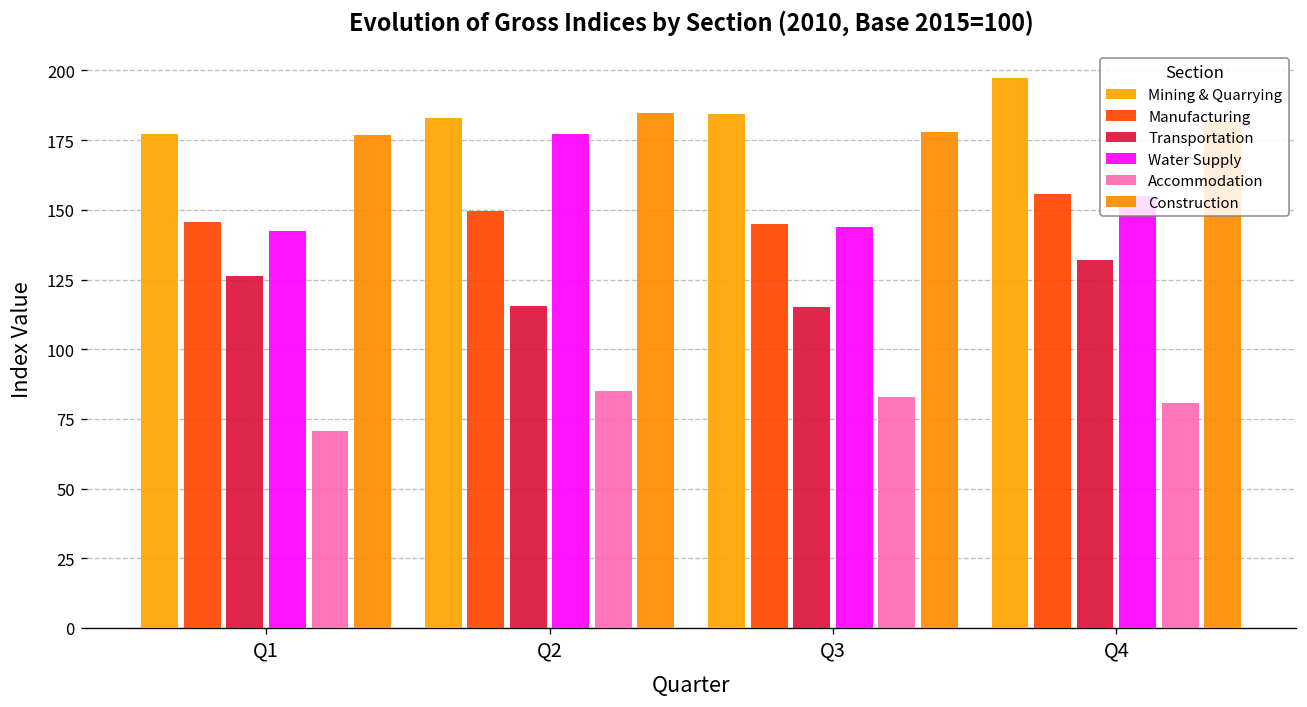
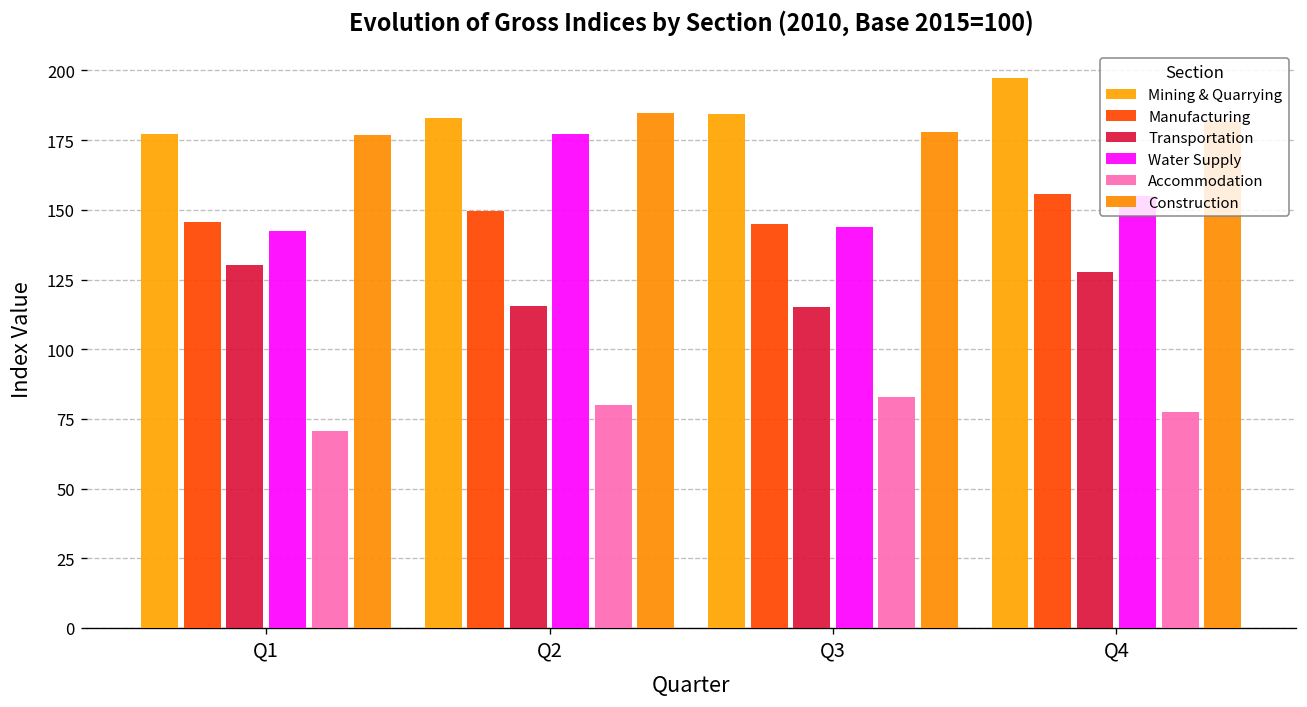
  {
    "Manufacturing": {
      "Q1": 146,
      "Q2": 150,
      "Q3": 145,
      "Q4": 156
    },
    "Transportation": {
-     "Q1": 126,
+     "Q1": 130,
      "Q2": 115,
      "Q3": 115,
-     "Q4": 132
+     "Q4": 128
    },
    "Water Supply": {
      "Q1": 143,
      "Q2": 177,
      "Q3": 144
    },
    "Accommodation": {
      "Q1": 71,
-     "Q2": 85,
+     "Q2": 80,
      "Q3": 83,
-     "Q4": 81
+     "Q4": 77
    }
  }
